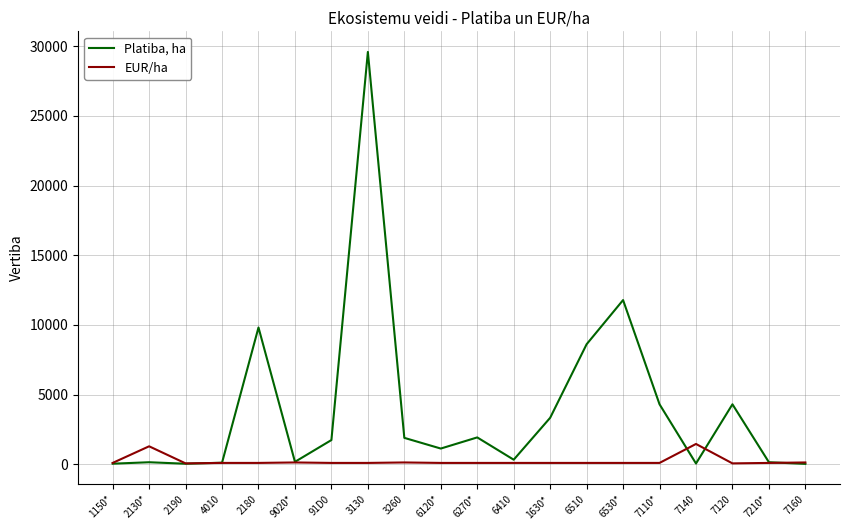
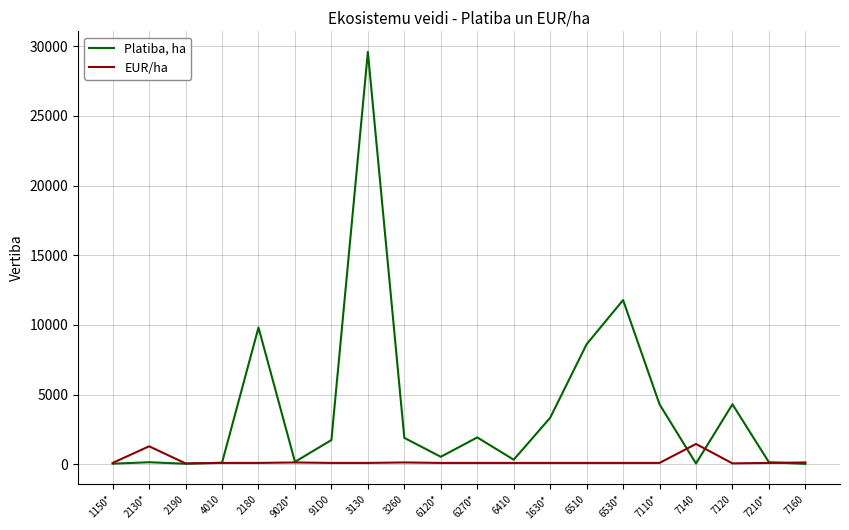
  {
    "Platiba, ha": {
      "2130*": 100,
      "2180": 9800,
      "91D0": 1700,
      "3130": 29600,
      "3260": 1900,
-     "6120*": 1100,
+     "6120*": 500,
      "6270*": 1900,
      "6410": 300,
      "1630*": 3300,
      "6510": 8600,
      "6530*": 11800,
      "7110*": 4300,
      "7140": 100,
      "7120": 4300
    },
    "EUR/ha": {
      "2130*": 1300,
      "2180": 100,
      "91D0": 100,
      "3130": 100,
      "3260": 100,
      "6120*": 100,
      "6270*": 100,
      "6410": 100,
      "1630*": 100,
      "6510": 100,
      "6530*": 100,
      "7110*": 100,
      "7140": 1500,
      "7120": 100
    }
  }
